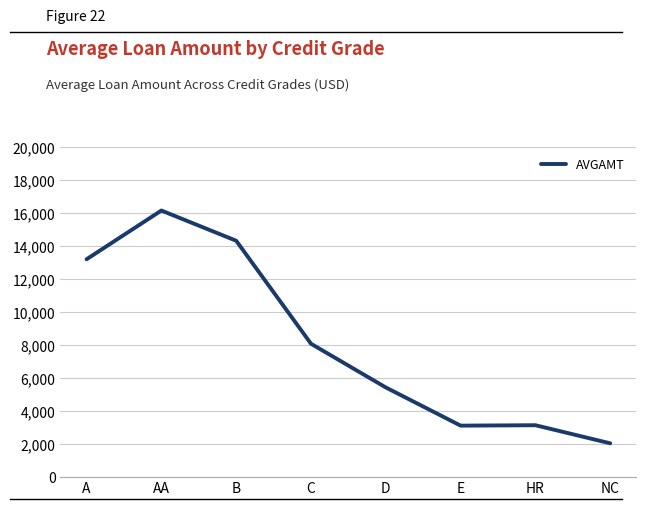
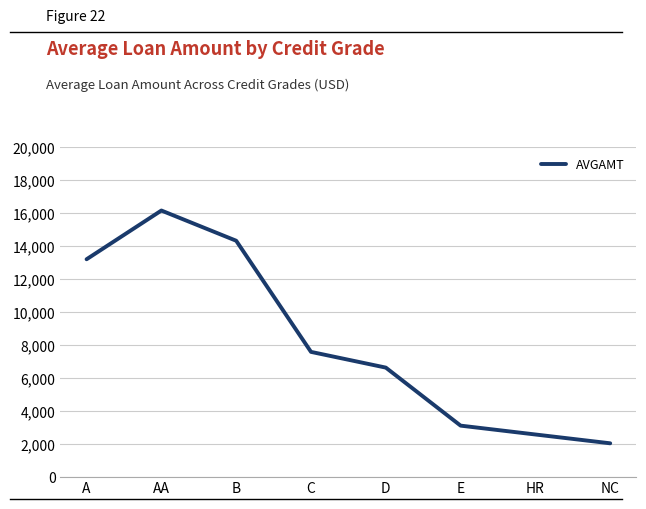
  {
    "A": "13,200",
    "AA": "16,100",
    "B": "14,300",
-   "C": "8,100",
-   "D": "5,400",
+   "C": "7,600",
+   "D": "6,600",
    "E": "3,100",
-   "HR": "3,100",
+   "HR": "2,600",
    "NC": "2,000"
  }
